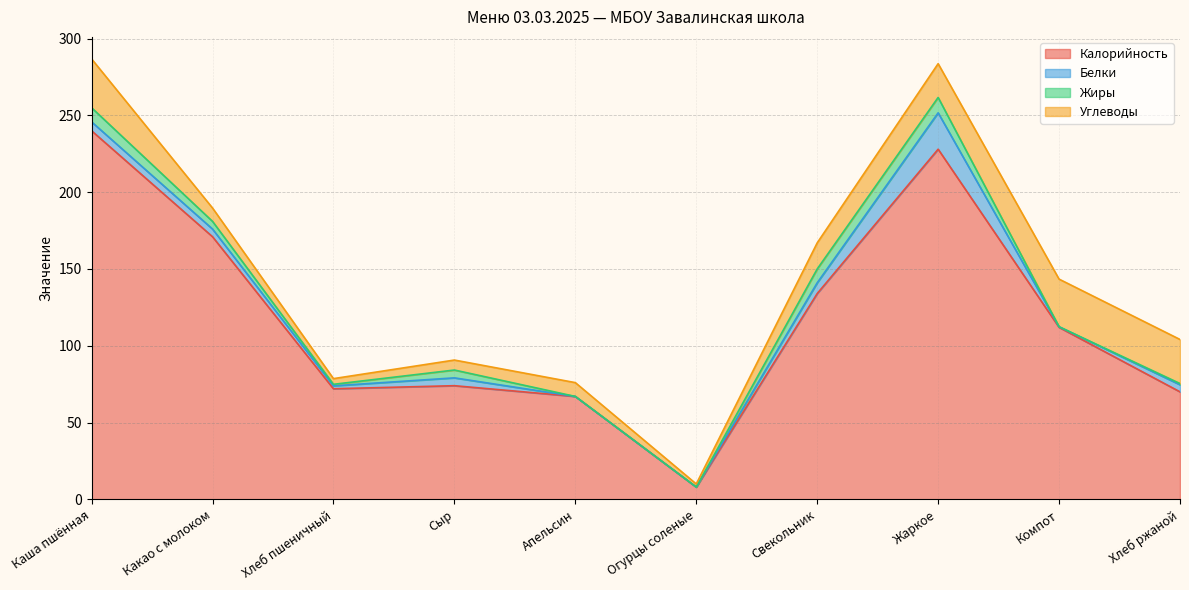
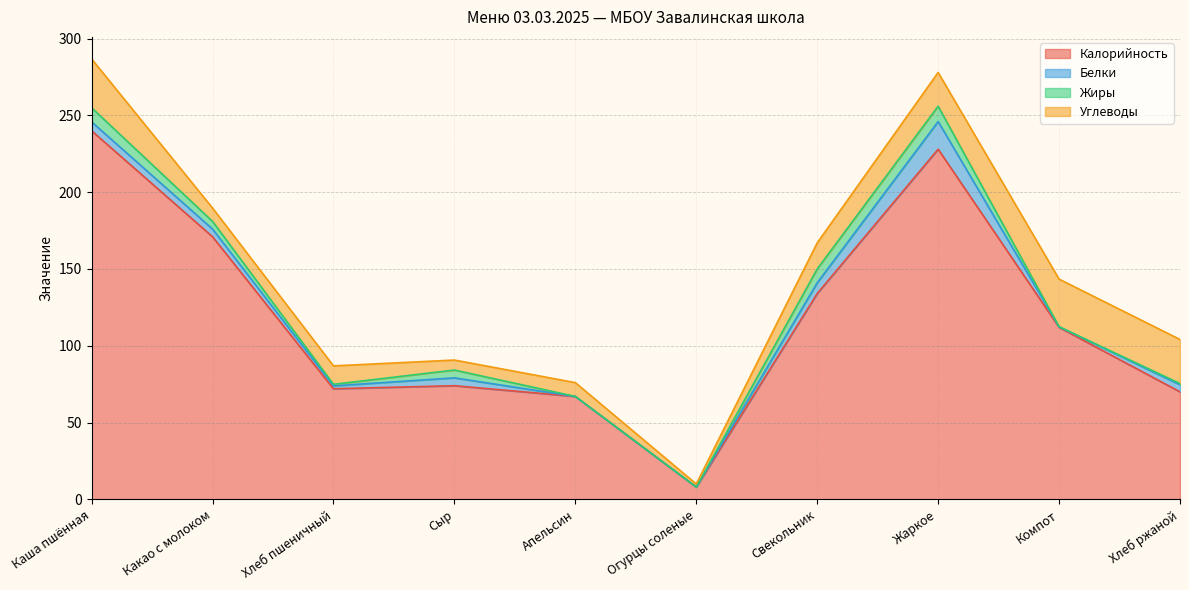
  {
    "Калорийность": {
      "Каша пшённая": 240,
      "Какао с молоком": 171,
      "Хлеб пшеничный": 72,
      "Сыр": 74,
      "Свекольник": 134,
      "Жаркое": 228,
      "Хлеб ржаной": 70
    },
    "Белки": {
      "Каша пшённая": 6,
      "Какао с молоком": 5,
      "Сыр": 5,
      "Свекольник": 7,
-     "Жаркое": 24
+     "Жаркое": 18
    },
    "Жиры": {
      "Каша пшённая": 9,
      "Какао с молоком": 5,
      "Сыр": 5,
      "Свекольник": 9,
      "Жаркое": 10
    },
    "Углеводы": {
      "Каша пшённая": 32,
      "Какао с молоком": 9,
-     "Хлеб пшеничный": 4,
+     "Хлеб пшеничный": 12,
      "Сыр": 7,
      "Апельсин": 9,
      "Огурцы соленые": 2,
      "Свекольник": 17,
      "Жаркое": 22,
      "Компот": 31,
      "Хлеб ржаной": 29
    }
  }
